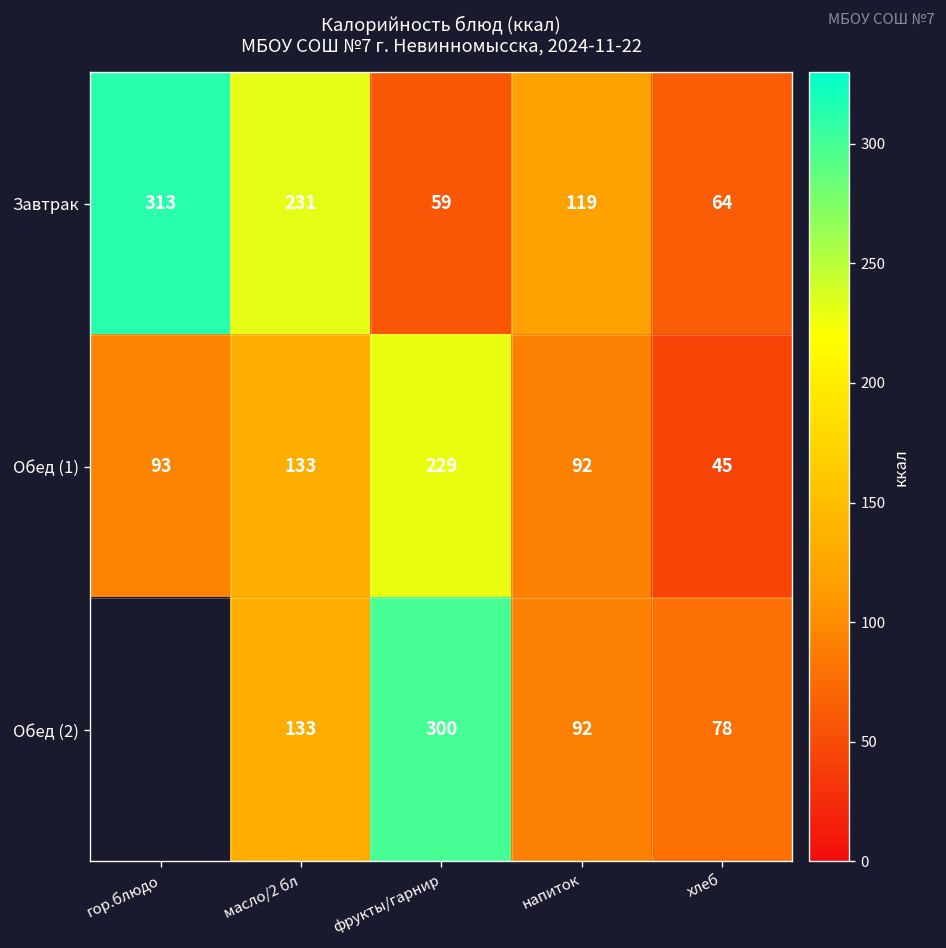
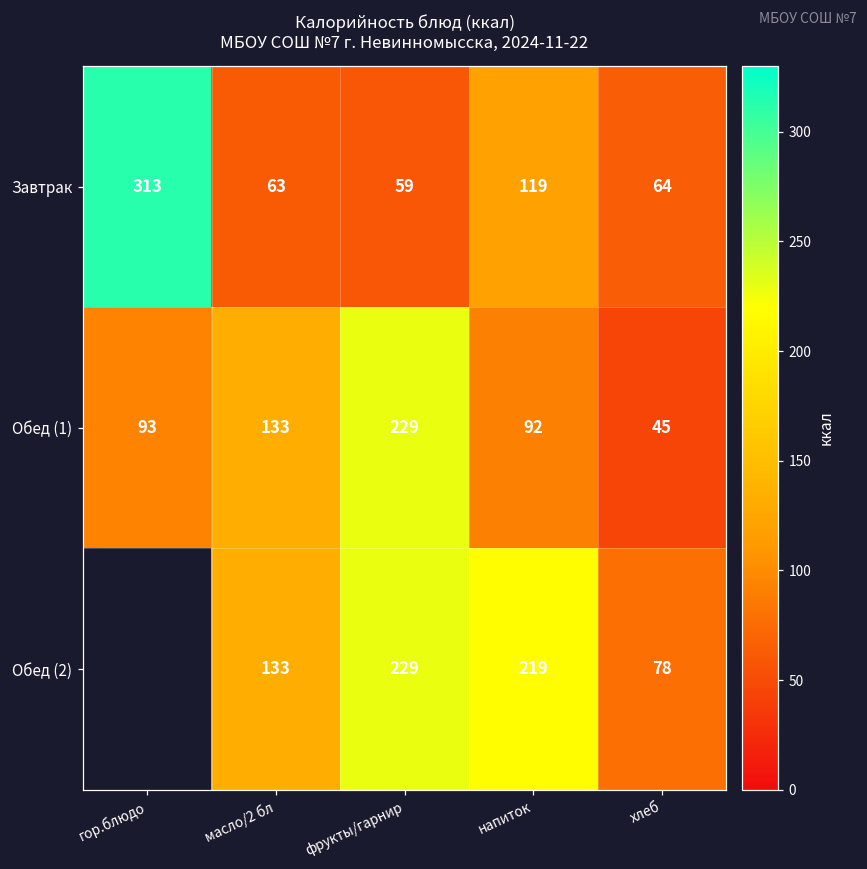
  {
    "Завтрак": {
      "гор.блюдо": 313,
-     "масло/2 бл": 231,
+     "масло/2 бл": 63,
      "фрукты/гарнир": 59,
      "напиток": 119,
      "хлеб": 64
    },
    "Обед (1)": {
      "гор.блюдо": 93,
      "масло/2 бл": 133,
      "фрукты/гарнир": 229,
      "напиток": 92,
      "хлеб": 45
    },
    "Обед (2)": {
      "масло/2 бл": 133,
-     "фрукты/гарнир": 300,
-     "напиток": 92,
+     "фрукты/гарнир": 229,
+     "напиток": 219,
      "хлеб": 78
    }
  }
